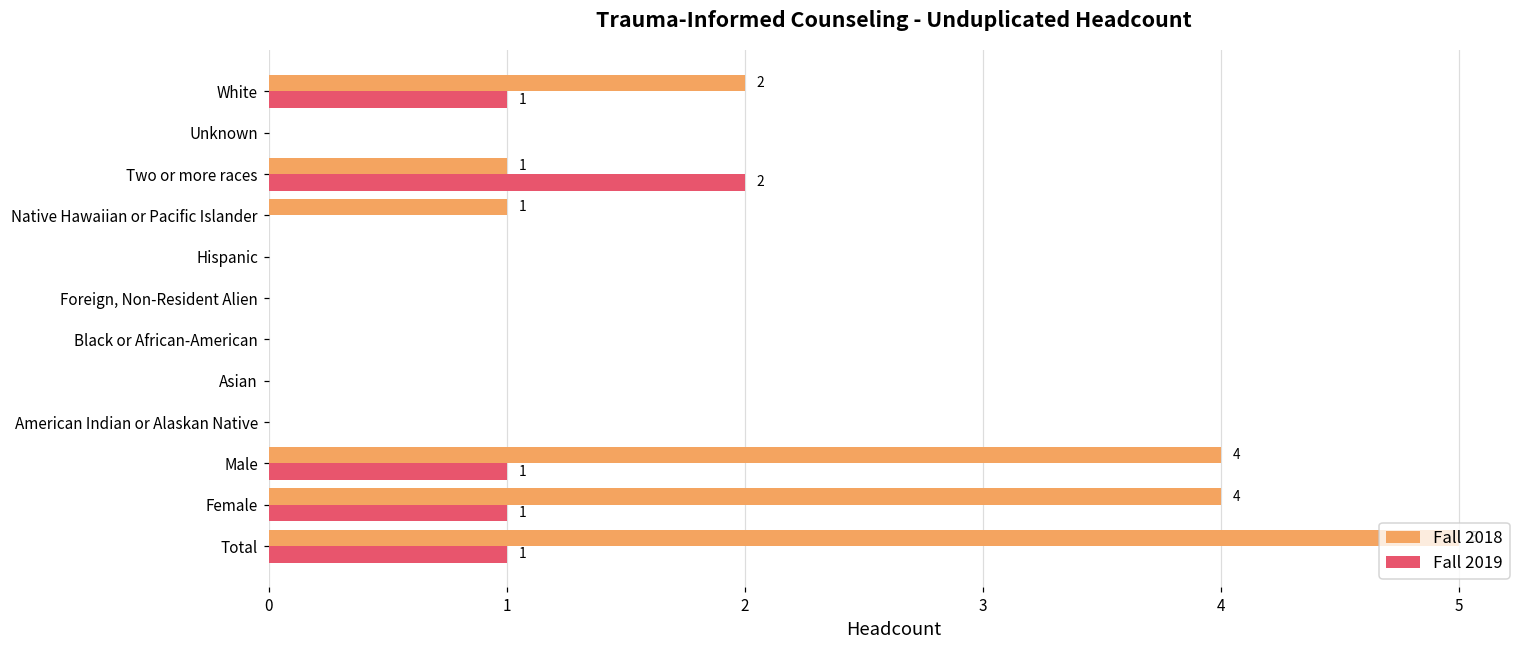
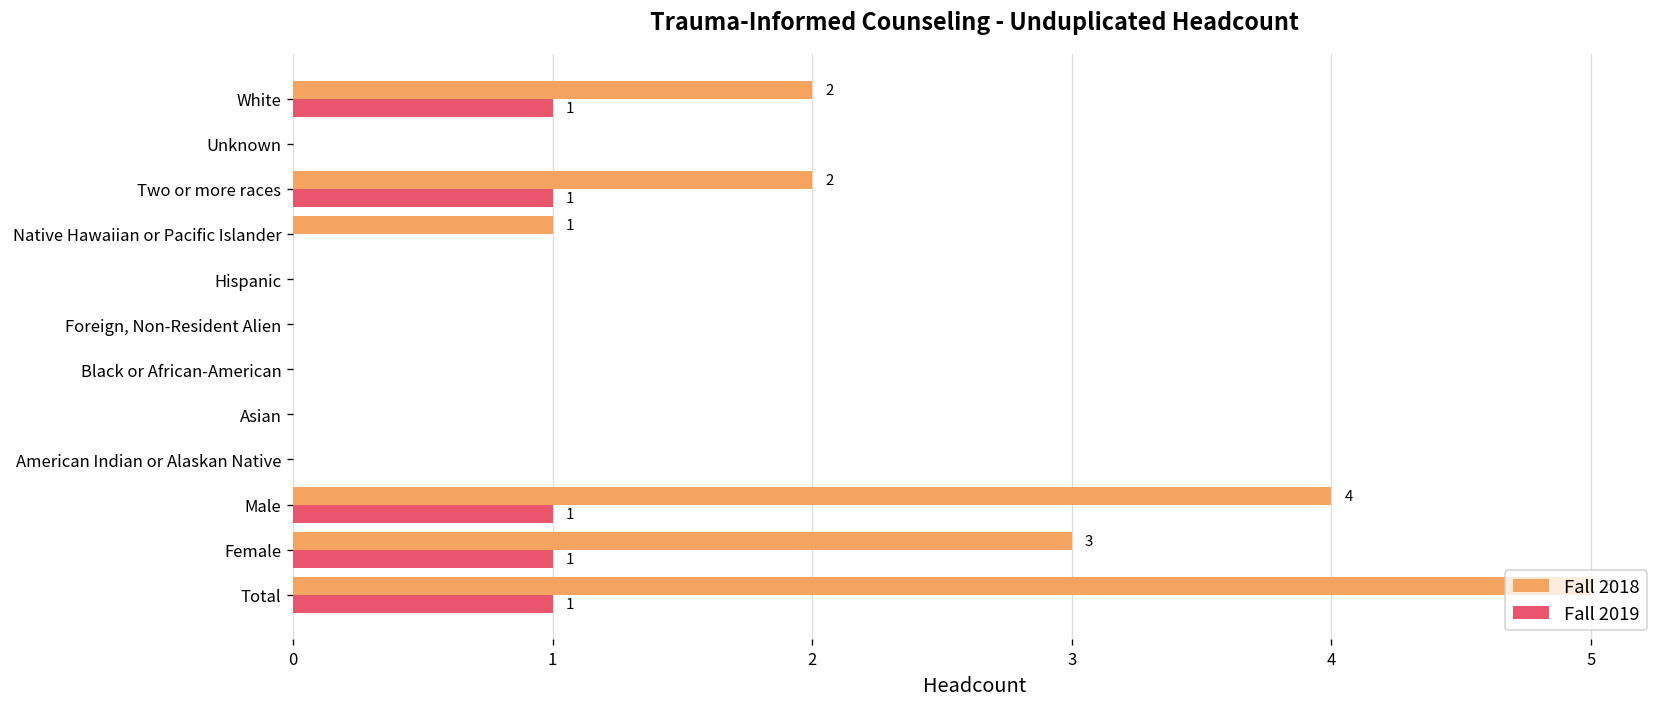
  {
    "Fall 2018": {
      "White": 2,
-     "Two or more races": 1,
+     "Two or more races": 2,
      "Native Hawaiian or Pacific Islander": 1,
      "Male": 4,
-     "Female": 4
+     "Female": 3
    },
    "Fall 2019": {
      "White": 1,
-     "Two or more races": 2,
+     "Two or more races": 1,
      "Male": 1,
      "Female": 1,
      "Total": 1
    }
  }
